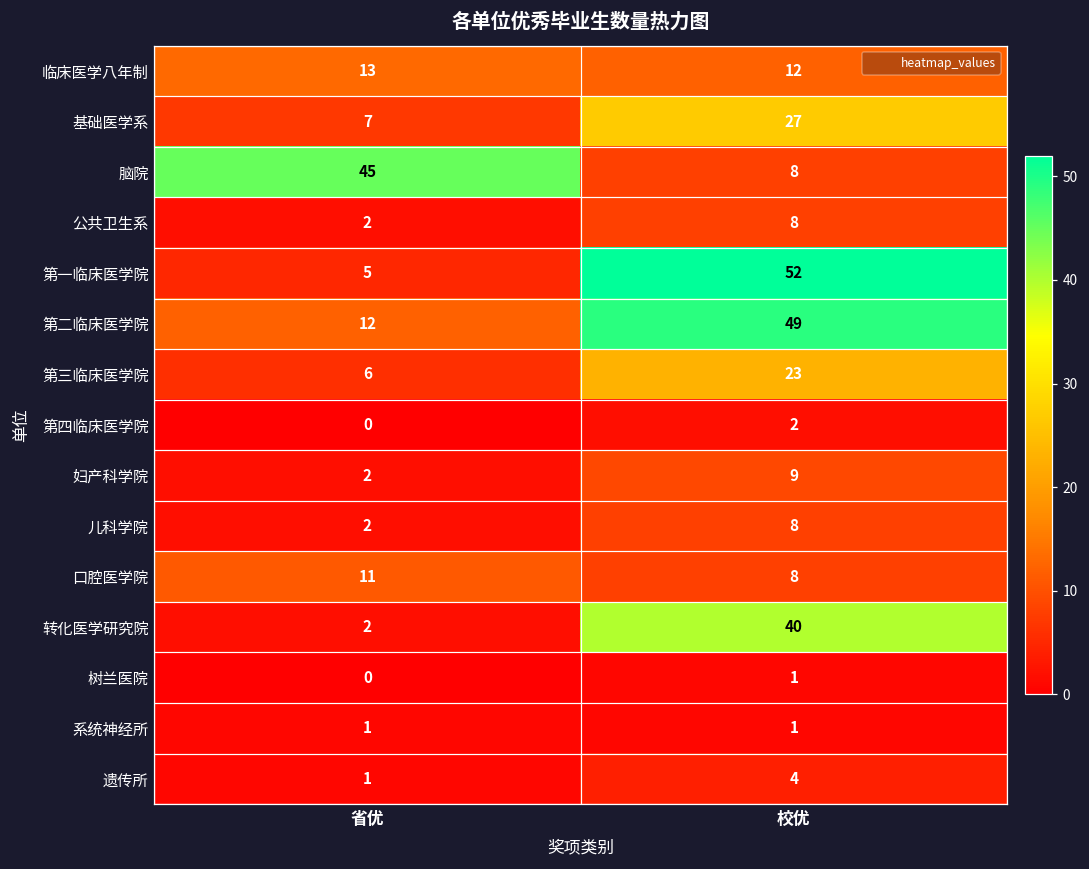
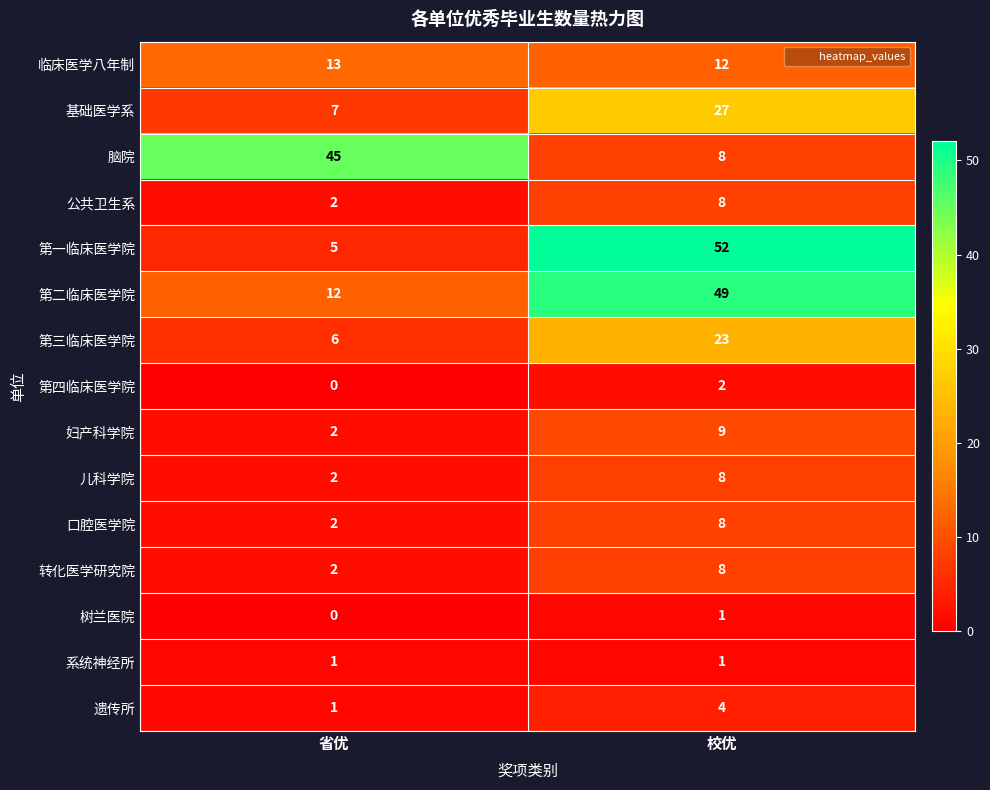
  {
    "临床医学八年制": {
      "省优": 13,
      "校优": 12
    },
    "基础医学系": {
      "省优": 7,
      "校优": 27
    },
    "脑院": {
      "省优": 45,
      "校优": 8
    },
    "公共卫生系": {
      "省优": 2,
      "校优": 8
    },
    "第一临床医学院": {
      "省优": 5,
      "校优": 52
    },
    "第二临床医学院": {
      "省优": 12,
      "校优": 49
    },
    "第三临床医学院": {
      "省优": 6,
      "校优": 23
    },
    "第四临床医学院": {
      "省优": 0,
      "校优": 2
    },
    "妇产科学院": {
      "省优": 2,
      "校优": 9
    },
    "儿科学院": {
      "省优": 2,
      "校优": 8
    },
    "口腔医学院": {
-     "省优": 11,
+     "省优": 2,
      "校优": 8
    },
    "转化医学研究院": {
      "省优": 2,
-     "校优": 40
+     "校优": 8
    },
    "树兰医院": {
      "省优": 0,
      "校优": 1
    },
    "系统神经所": {
      "省优": 1,
      "校优": 1
    },
    "遗传所": {
      "省优": 1,
      "校优": 4
    }
  }
